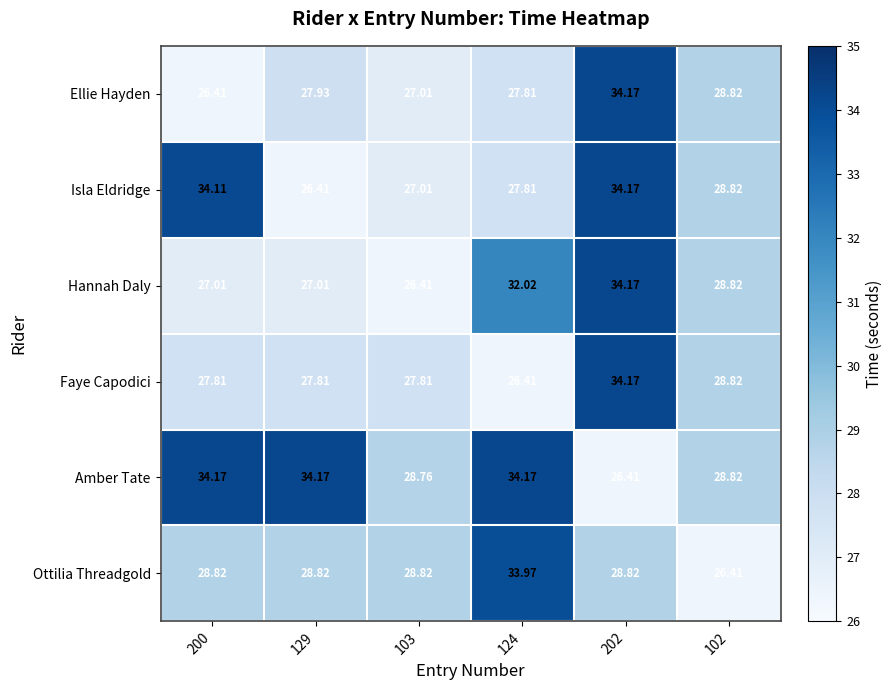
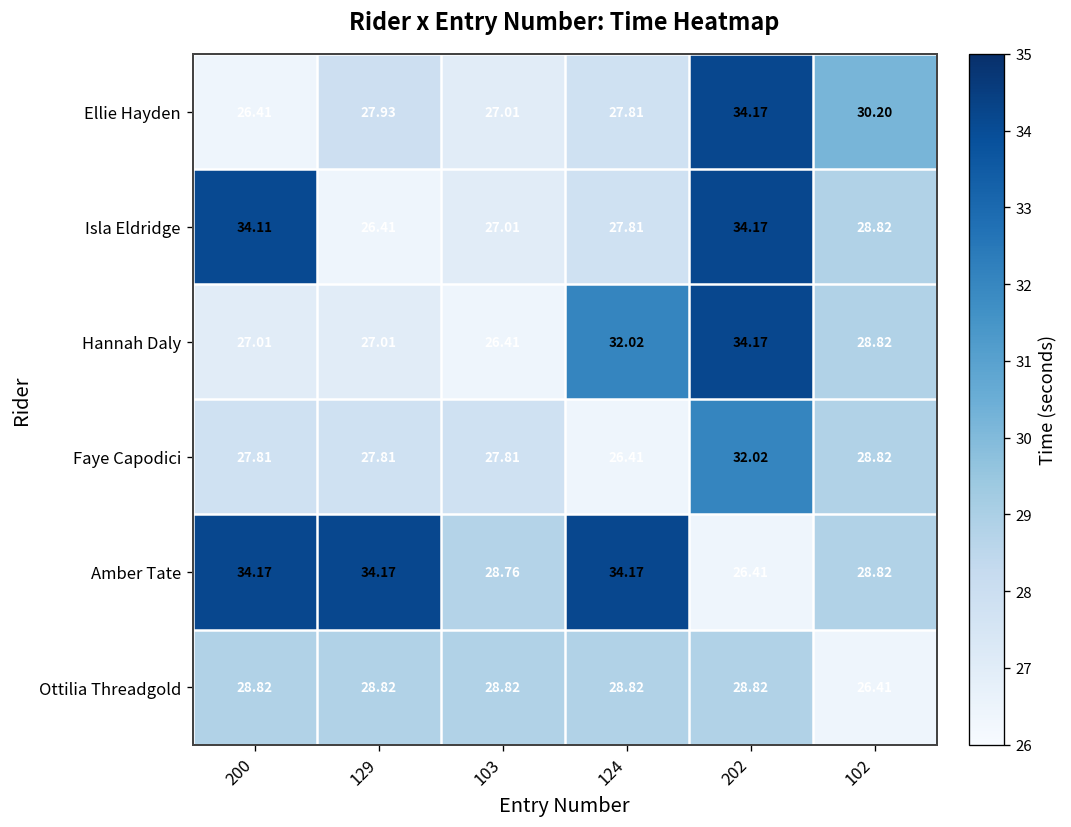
  {
    "Ellie Hayden": {
      "129": 27.93,
      "124": 27.81,
      "202": 34.17,
-     "102": 28.82
+     "102": 30.20
    },
    "Isla Eldridge": {
      "200": 34.11,
      "124": 27.81,
      "202": 34.17,
      "102": 28.82
    },
    "Hannah Daly": {
      "124": 32.02,
      "202": 34.17,
      "102": 28.82
    },
    "Faye Capodici": {
      "200": 27.81,
      "129": 27.81,
      "103": 27.81,
-     "202": 34.17,
+     "202": 32.02,
      "102": 28.82
    },
    "Amber Tate": {
      "200": 34.17,
      "129": 34.17,
      "103": 28.76,
      "124": 34.17,
      "102": 28.82
    },
    "Ottilia Threadgold": {
      "200": 28.82,
      "129": 28.82,
      "103": 28.82,
-     "124": 33.97,
+     "124": 28.82,
      "202": 28.82
    }
  }
